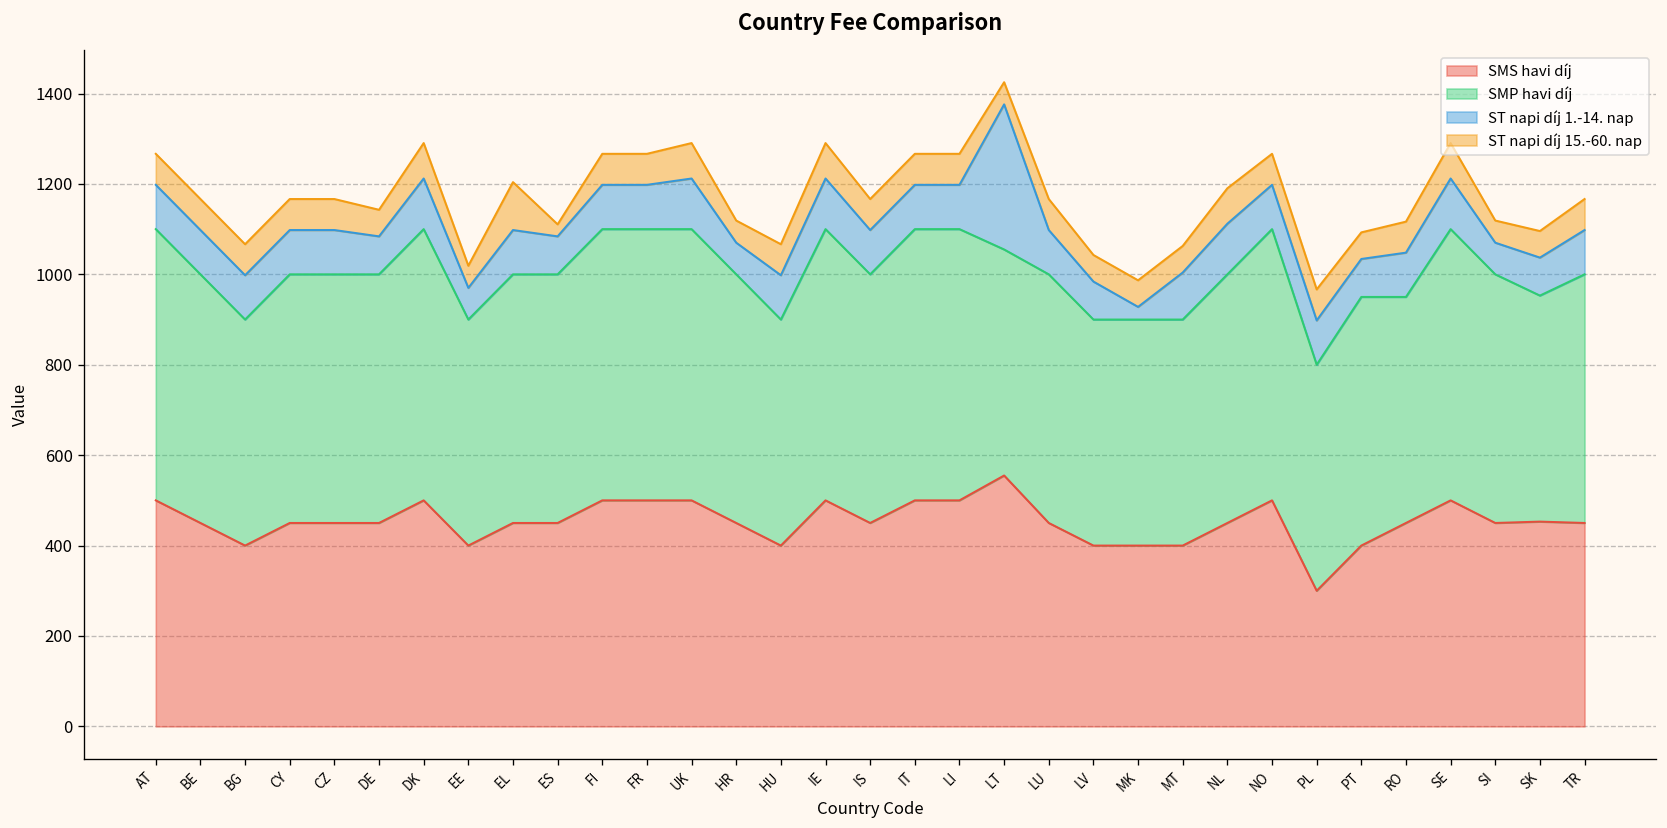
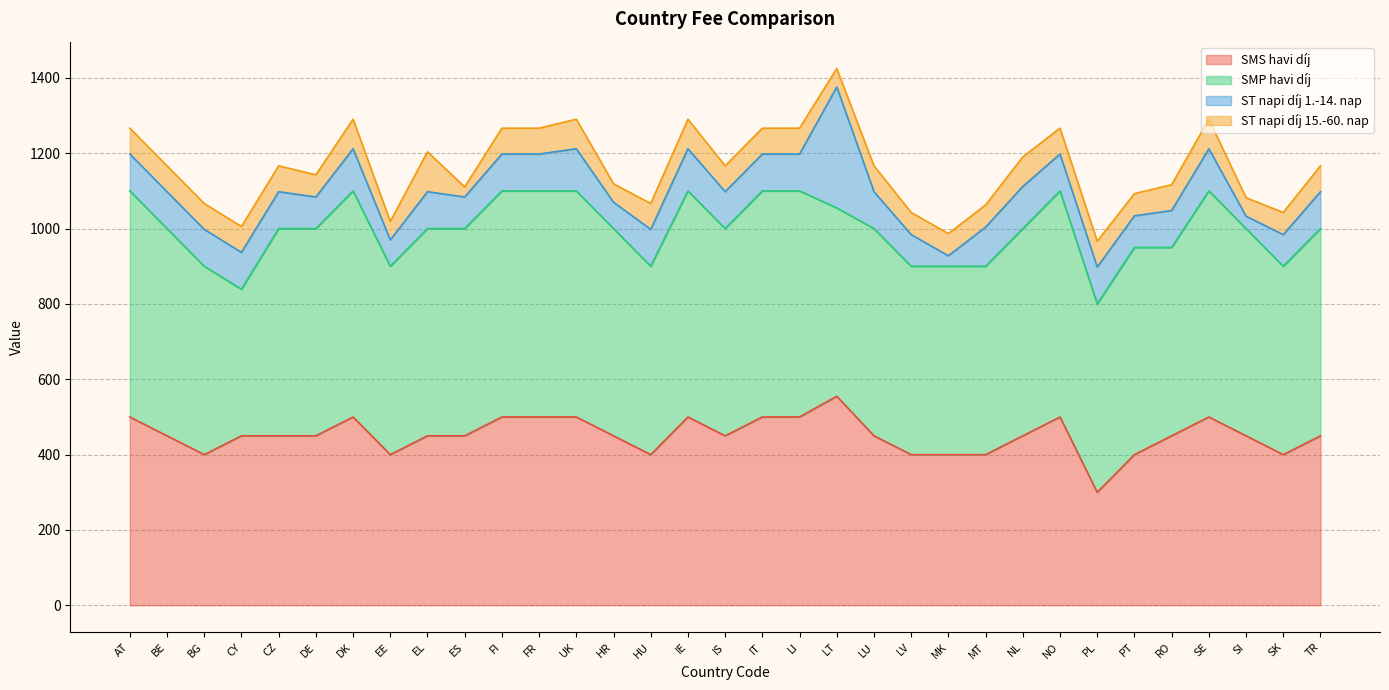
  {
    "SMS havi díj": {
      "AT": 500,
      "BE": 450,
      "BG": 400,
      "CY": 450,
      "CZ": 450,
      "DE": 450,
      "DK": 500,
      "EE": 400,
      "EL": 450,
      "ES": 450,
      "FI": 500,
      "FR": 500,
      "UK": 500,
      "HR": 450,
      "HU": 400,
      "IE": 500,
      "IS": 450,
      "IT": 500,
      "LI": 500,
      "LT": 560,
      "LU": 450,
      "LV": 400,
      "MK": 400,
      "MT": 400,
      "NL": 450,
      "NO": 500,
      "PL": 300,
      "PT": 400,
      "RO": 450,
      "SE": 500,
      "SI": 450,
-     "SK": 450,
+     "SK": 400,
      "TR": 450
    },
    "SMP havi díj": {
      "AT": 600,
      "BE": 550,
      "BG": 500,
-     "CY": 550,
+     "CY": 390,
      "CZ": 550,
      "DE": 550,
      "DK": 600,
      "EE": 500,
      "EL": 550,
      "ES": 550,
      "FI": 600,
      "FR": 600,
      "UK": 600,
      "HR": 550,
      "HU": 500,
      "IE": 600,
      "IS": 550,
      "IT": 600,
      "LI": 600,
      "LT": 500,
      "LU": 550,
      "LV": 500,
      "MK": 500,
      "MT": 500,
      "NL": 550,
      "NO": 600,
      "PL": 500,
      "PT": 550,
      "RO": 500,
      "SE": 600,
      "SI": 550,
      "SK": 500,
      "TR": 550
    },
    "ST napi díj 1.-14. nap": {
      "AT": 100,
      "BE": 100,
      "BG": 100,
      "CY": 100,
      "CZ": 100,
      "DE": 80,
      "DK": 110,
      "EE": 70,
      "EL": 100,
      "ES": 80,
      "FI": 100,
      "FR": 100,
      "UK": 110,
      "HR": 70,
      "HU": 100,
      "IE": 110,
      "IS": 100,
      "IT": 100,
      "LI": 100,
      "LT": 320,
      "LU": 100,
      "LV": 80,
      "MK": 30,
      "MT": 100,
      "NL": 110,
      "NO": 100,
      "PL": 100,
      "PT": 80,
      "RO": 100,
      "SE": 110,
-     "SI": 70,
+     "SI": 30,
      "SK": 80,
      "TR": 100
    },
    "ST napi díj 15.-60. nap": {
      "AT": 70,
      "BE": 70,
      "BG": 70,
      "CY": 70,
      "CZ": 70,
      "DE": 60,
      "DK": 80,
      "EE": 50,
      "EL": 110,
      "ES": 30,
      "FI": 70,
      "FR": 70,
      "UK": 80,
      "HR": 50,
      "HU": 70,
      "IE": 80,
      "IS": 70,
      "IT": 70,
      "LI": 70,
      "LT": 50,
      "LU": 70,
      "LV": 60,
      "MK": 60,
      "MT": 60,
      "NL": 80,
      "NO": 70,
      "PL": 70,
      "PT": 60,
      "RO": 70,
      "SI": 50,
      "SK": 60,
      "TR": 70
    }
  }
